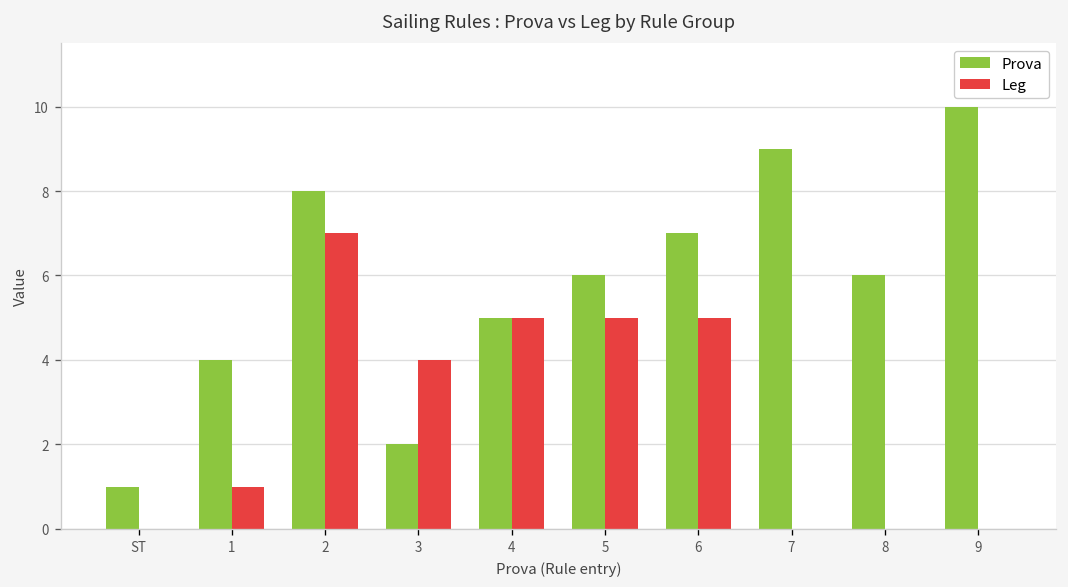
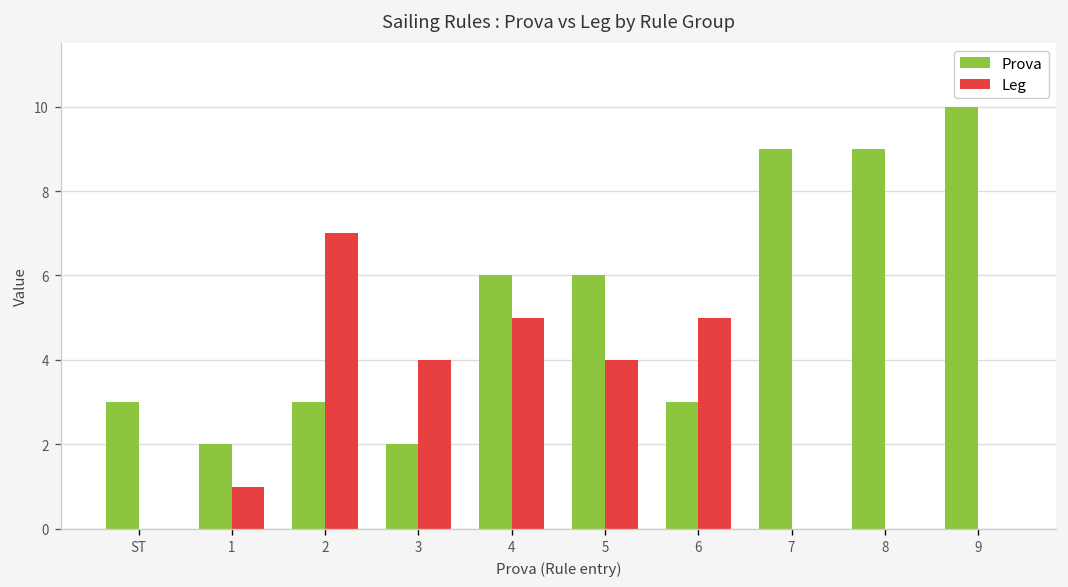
  {
    "Prova": {
-     "ST": 1,
-     "1": 4,
-     "2": 8,
+     "ST": 3,
+     "1": 2,
+     "2": 3,
      "3": 2,
-     "4": 5,
+     "4": 6,
      "5": 6,
-     "6": 7,
+     "6": 3,
      "7": 9,
-     "8": 6,
+     "8": 9,
      "9": 10
    },
    "Leg": {
      "ST": 0,
      "1": 1,
      "2": 7,
      "3": 4,
      "4": 5,
-     "5": 5,
+     "5": 4,
      "6": 5,
      "7": 0,
      "8": 0,
      "9": 0
    }
  }
